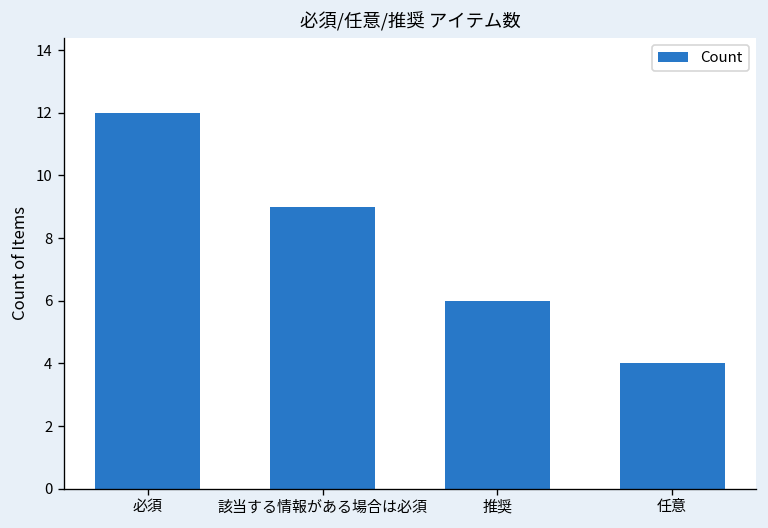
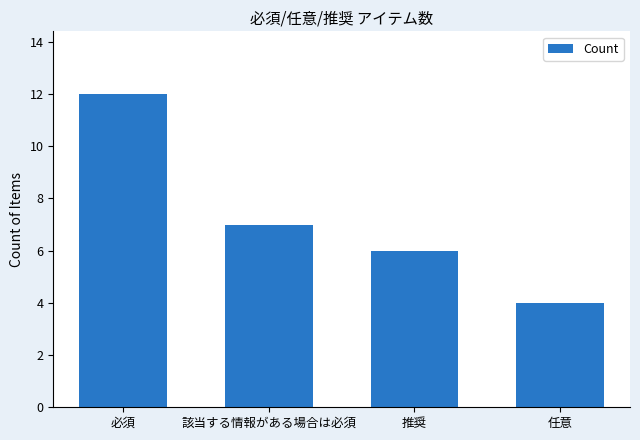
  {
    "必須": 12,
-   "該当する情報がある場合は必須": 9,
+   "該当する情報がある場合は必須": 7,
    "推奨": 6,
    "任意": 4
  }
